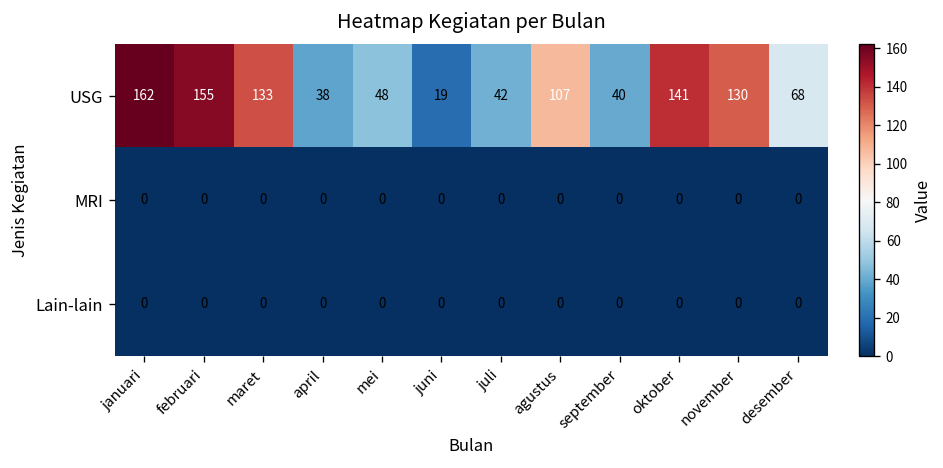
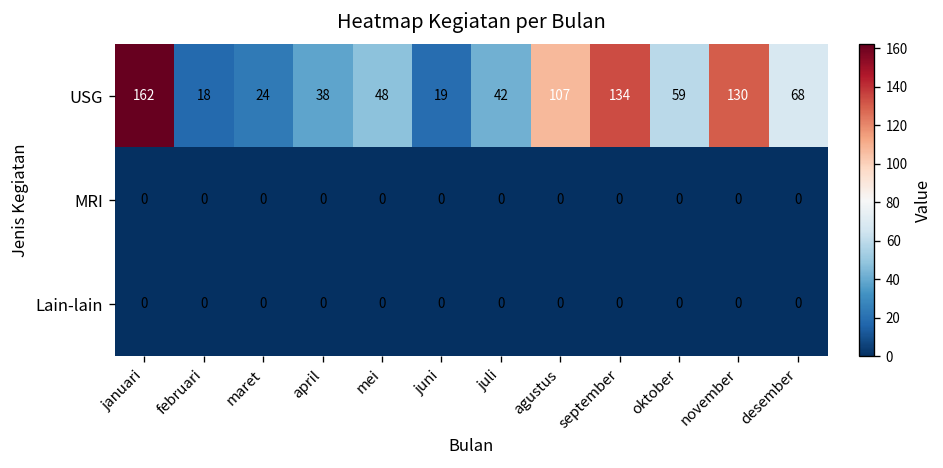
  {
    "USG": {
      "januari": 162,
-     "februari": 155,
-     "maret": 133,
+     "februari": 18,
+     "maret": 24,
      "april": 38,
      "mei": 48,
      "juni": 19,
      "juli": 42,
      "agustus": 107,
-     "september": 40,
-     "oktober": 141,
+     "september": 134,
+     "oktober": 59,
      "november": 130,
      "desember": 68
    },
    "MRI": {
      "januari": 0,
      "februari": 0,
      "maret": 0,
      "april": 0,
      "mei": 0,
      "juni": 0,
      "juli": 0,
      "agustus": 0,
      "september": 0,
      "oktober": 0,
      "november": 0,
      "desember": 0
    },
    "Lain-lain": {
      "januari": 0,
      "februari": 0,
      "maret": 0,
      "april": 0,
      "mei": 0,
      "juni": 0,
      "juli": 0,
      "agustus": 0,
      "september": 0,
      "oktober": 0,
      "november": 0,
      "desember": 0
    }
  }
